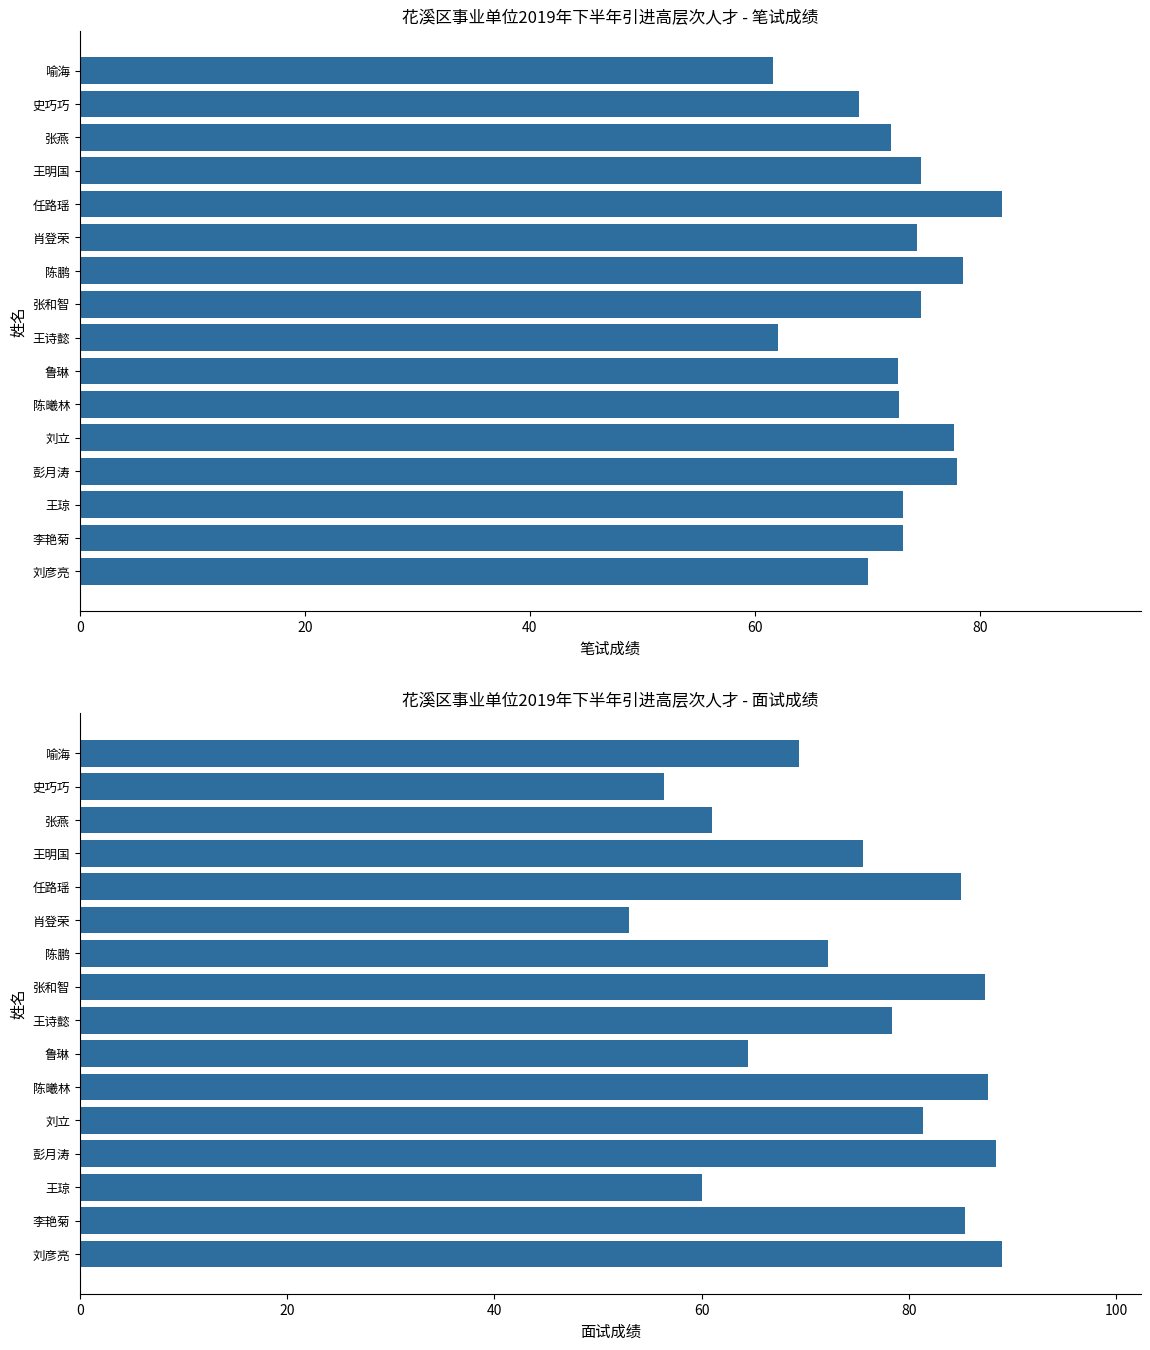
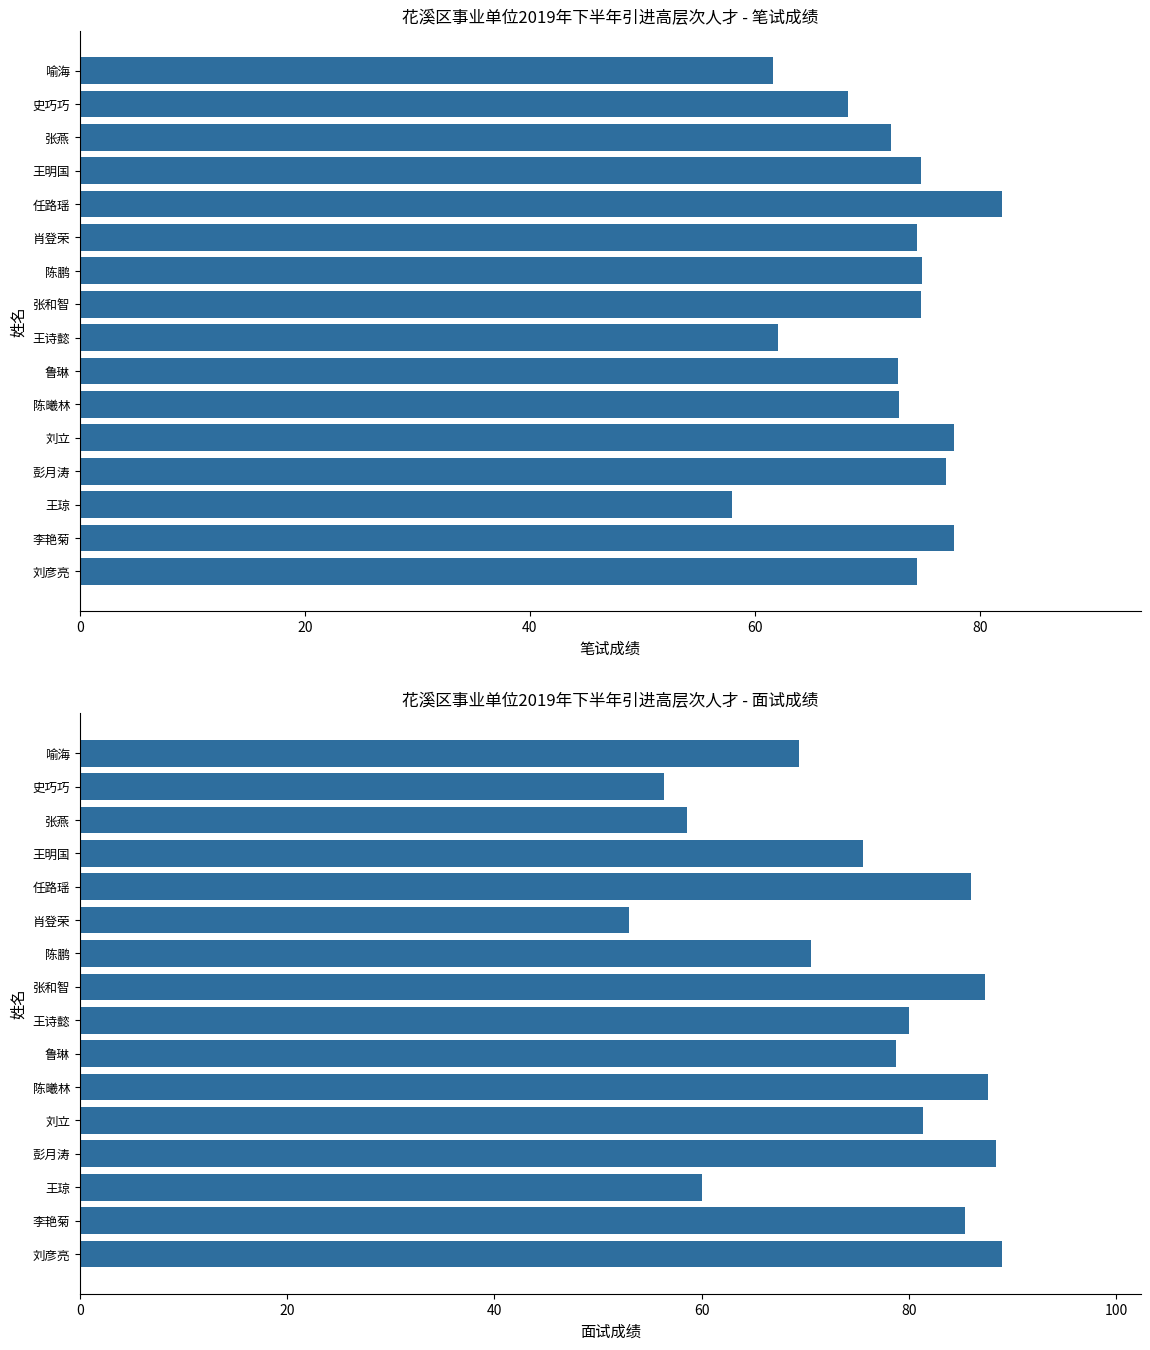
  {
    "花溪区事业单位2019年下半年引进高层次人才 - 笔试成绩": {
      "喻海": 61.6,
-     "史巧巧": 69.3,
+     "史巧巧": 68.3,
      "张燕": 72.1,
      "王明国": 74.8,
      "任路瑶": 82.0,
      "肖登荣": 74.4,
-     "陈鹏": 78.5,
+     "陈鹏": 74.9,
      "张和智": 74.8,
      "王诗懿": 62.1,
      "鲁琳": 72.7,
      "陈曦林": 72.8,
      "刘立": 77.7,
-     "彭月涛": 78,
-     "王琼": 73.2,
-     "李艳菊": 73.2,
-     "刘彦亮": 70.1
+     "彭月涛": 77,
+     "王琼": 58.0,
+     "李艳菊": 77.7,
+     "刘彦亮": 74.4
    },
    "花溪区事业单位2019年下半年引进高层次人才 - 面试成绩": {
      "喻海": 69.4,
      "史巧巧": 56.4,
-     "张燕": 61.0,
+     "张燕": 58.6,
      "王明国": 75.6,
-     "任路瑶": 85,
+     "任路瑶": 86,
      "肖登荣": 53.0,
-     "陈鹏": 72.2,
+     "陈鹏": 70.6,
      "张和智": 87.3,
-     "王诗懿": 78.4,
-     "鲁琳": 64.5,
+     "王诗懿": 80.0,
+     "鲁琳": 78.8,
      "陈曦林": 87.6,
      "刘立": 81.4,
      "彭月涛": 88.4,
      "王琼": 60.0,
      "李艳菊": 85.4,
      "刘彦亮": 89.0
    }
  }
